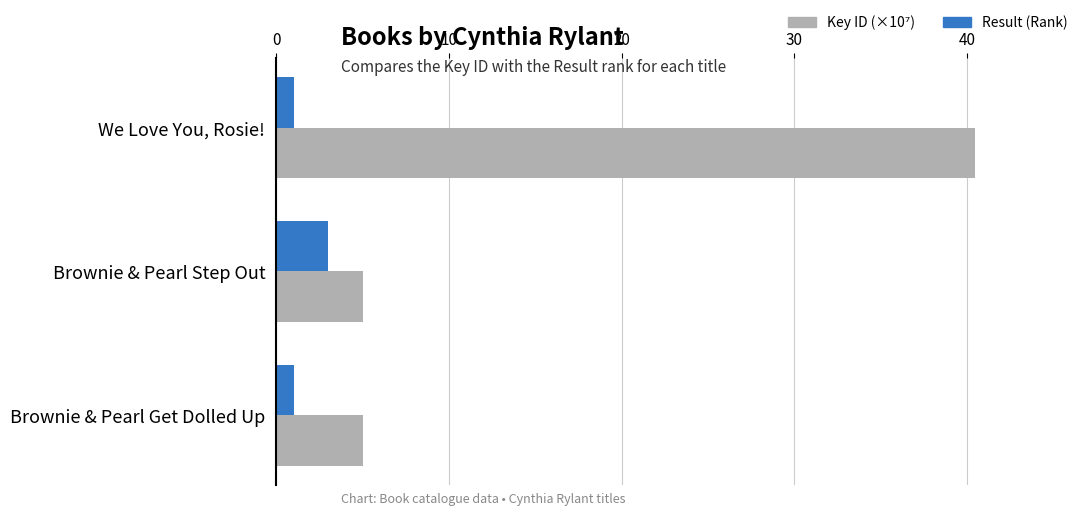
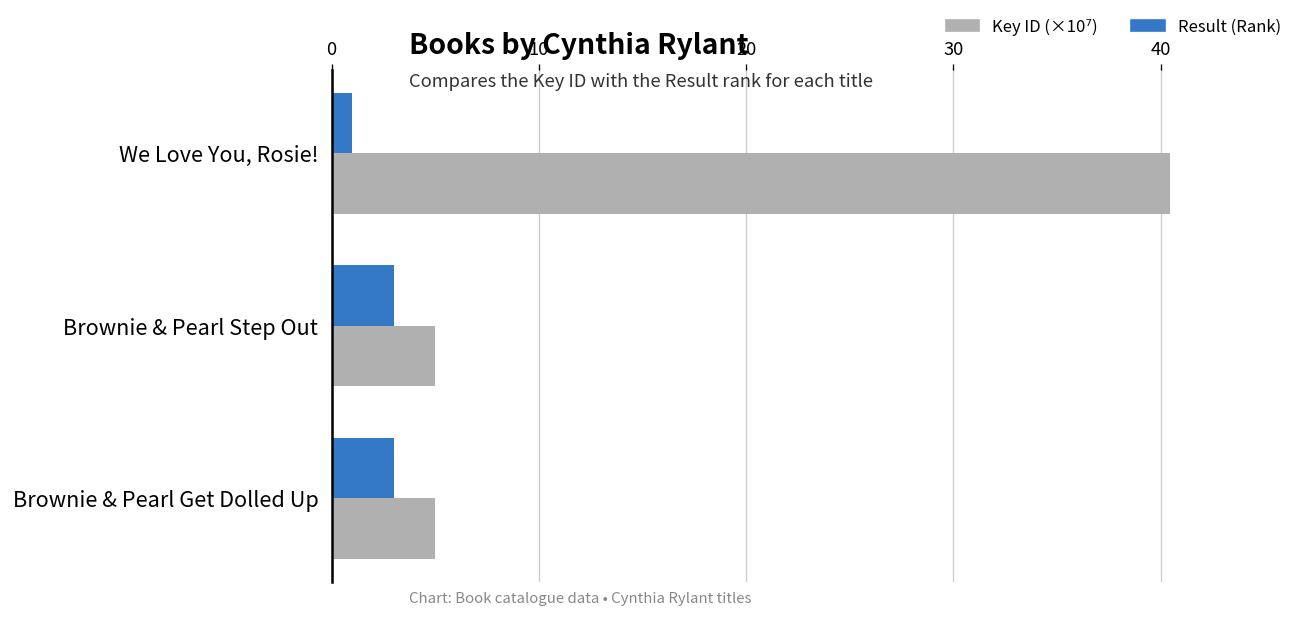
  {
    "Key ID (×10⁷)": {
      "We Love You, Rosie!": 40.5,
      "Brownie & Pearl Step Out": 5,
      "Brownie & Pearl Get Dolled Up": 5
    },
    "Result (Rank)": {
      "We Love You, Rosie!": 1,
      "Brownie & Pearl Step Out": 3,
-     "Brownie & Pearl Get Dolled Up": 1
+     "Brownie & Pearl Get Dolled Up": 3
    }
  }
